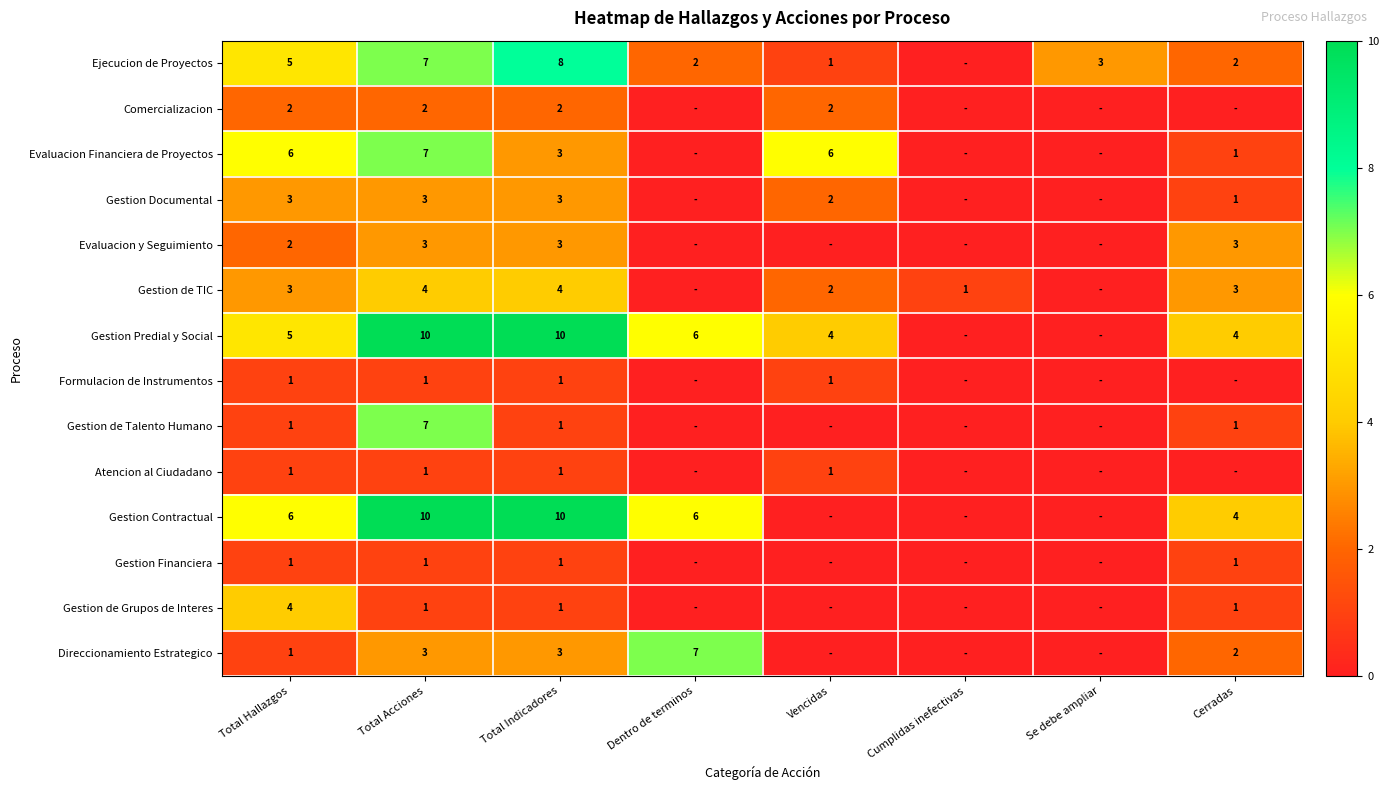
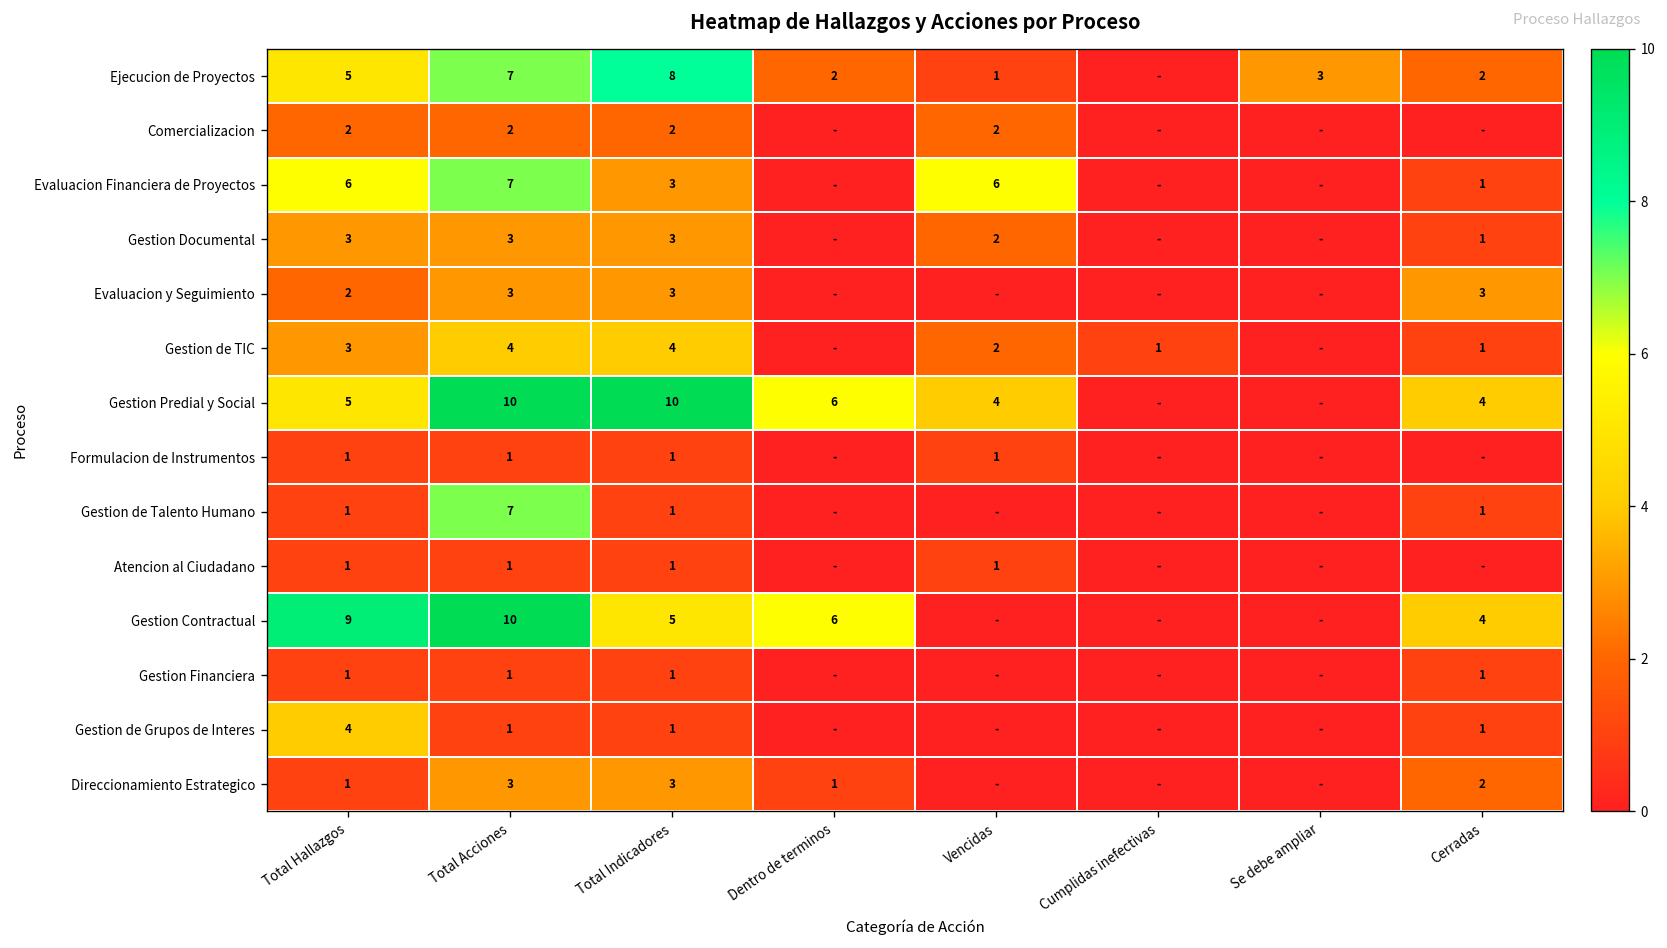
  {
    "Ejecucion de Proyectos": {
      "Total Hallazgos": 5,
      "Total Acciones": 7,
      "Total Indicadores": 8,
      "Dentro de terminos": 2,
      "Vencidas": 1,
      "Se debe ampliar": 3,
      "Cerradas": 2
    },
    "Comercializacion": {
      "Total Hallazgos": 2,
      "Total Acciones": 2,
      "Total Indicadores": 2,
      "Vencidas": 2
    },
    "Evaluacion Financiera de Proyectos": {
      "Total Hallazgos": 6,
      "Total Acciones": 7,
      "Total Indicadores": 3,
      "Vencidas": 6,
      "Cerradas": 1
    },
    "Gestion Documental": {
      "Total Hallazgos": 3,
      "Total Acciones": 3,
      "Total Indicadores": 3,
      "Vencidas": 2,
      "Cerradas": 1
    },
    "Evaluacion y Seguimiento": {
      "Total Hallazgos": 2,
      "Total Acciones": 3,
      "Total Indicadores": 3,
      "Cerradas": 3
    },
    "Gestion de TIC": {
      "Total Hallazgos": 3,
      "Total Acciones": 4,
      "Total Indicadores": 4,
      "Vencidas": 2,
      "Cumplidas inefectivas": 1,
-     "Cerradas": 3
+     "Cerradas": 1
    },
    "Gestion Predial y Social": {
      "Total Hallazgos": 5,
      "Total Acciones": 10,
      "Total Indicadores": 10,
      "Dentro de terminos": 6,
      "Vencidas": 4,
      "Cerradas": 4
    },
    "Formulacion de Instrumentos": {
      "Total Hallazgos": 1,
      "Total Acciones": 1,
      "Total Indicadores": 1,
      "Vencidas": 1
    },
    "Gestion de Talento Humano": {
      "Total Hallazgos": 1,
      "Total Acciones": 7,
      "Total Indicadores": 1,
      "Cerradas": 1
    },
    "Atencion al Ciudadano": {
      "Total Hallazgos": 1,
      "Total Acciones": 1,
      "Total Indicadores": 1,
      "Vencidas": 1
    },
    "Gestion Contractual": {
-     "Total Hallazgos": 6,
+     "Total Hallazgos": 9,
      "Total Acciones": 10,
-     "Total Indicadores": 10,
+     "Total Indicadores": 5,
      "Dentro de terminos": 6,
      "Cerradas": 4
    },
    "Gestion Financiera": {
      "Total Hallazgos": 1,
      "Total Acciones": 1,
      "Total Indicadores": 1,
      "Cerradas": 1
    },
    "Gestion de Grupos de Interes": {
      "Total Hallazgos": 4,
      "Total Acciones": 1,
      "Total Indicadores": 1,
      "Cerradas": 1
    },
    "Direccionamiento Estrategico": {
      "Total Hallazgos": 1,
      "Total Acciones": 3,
      "Total Indicadores": 3,
-     "Dentro de terminos": 7,
+     "Dentro de terminos": 1,
      "Cerradas": 2
    }
  }
